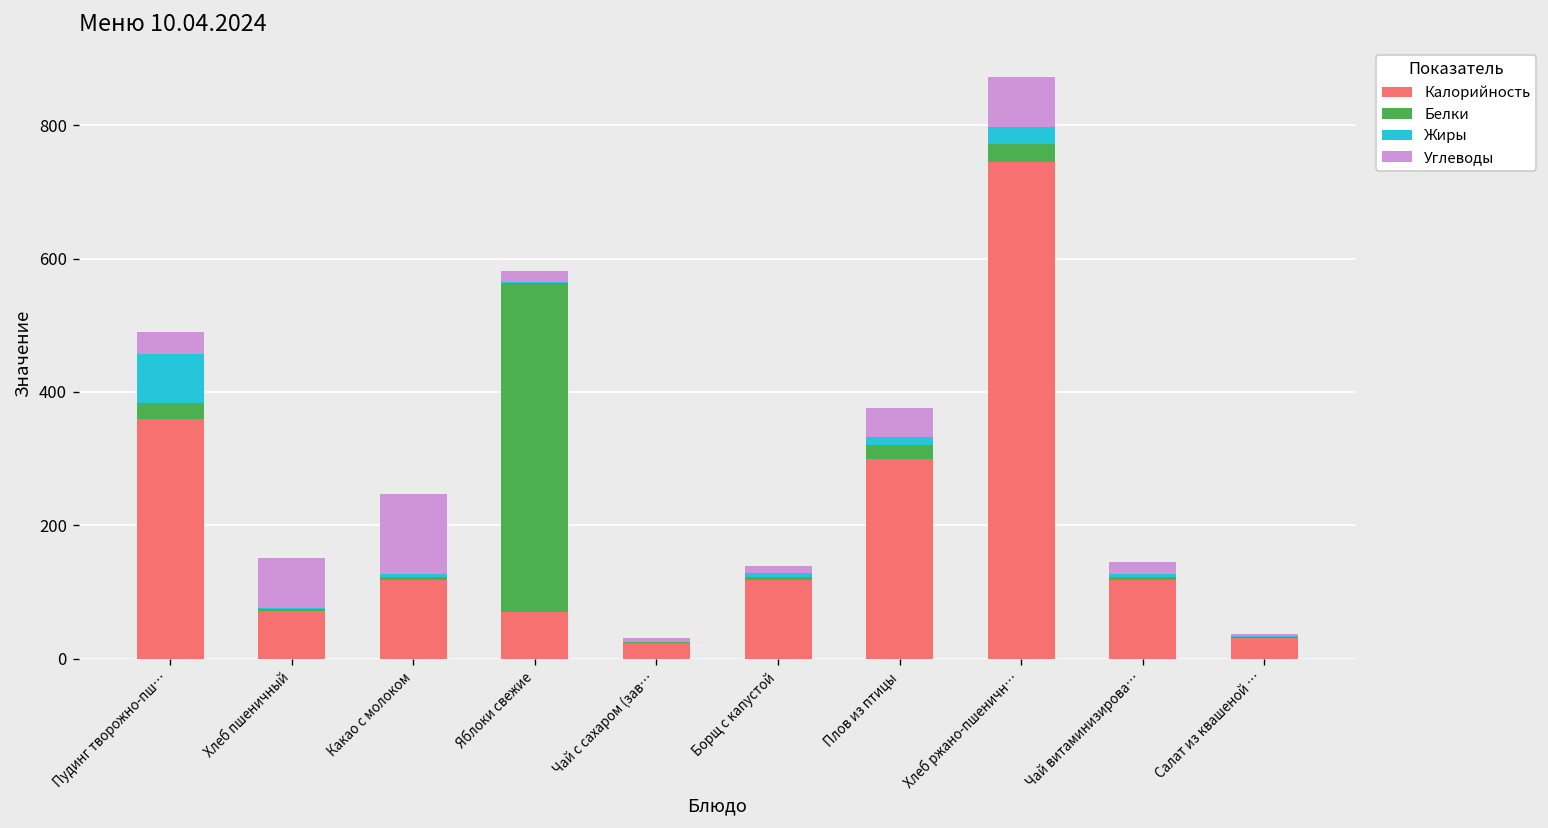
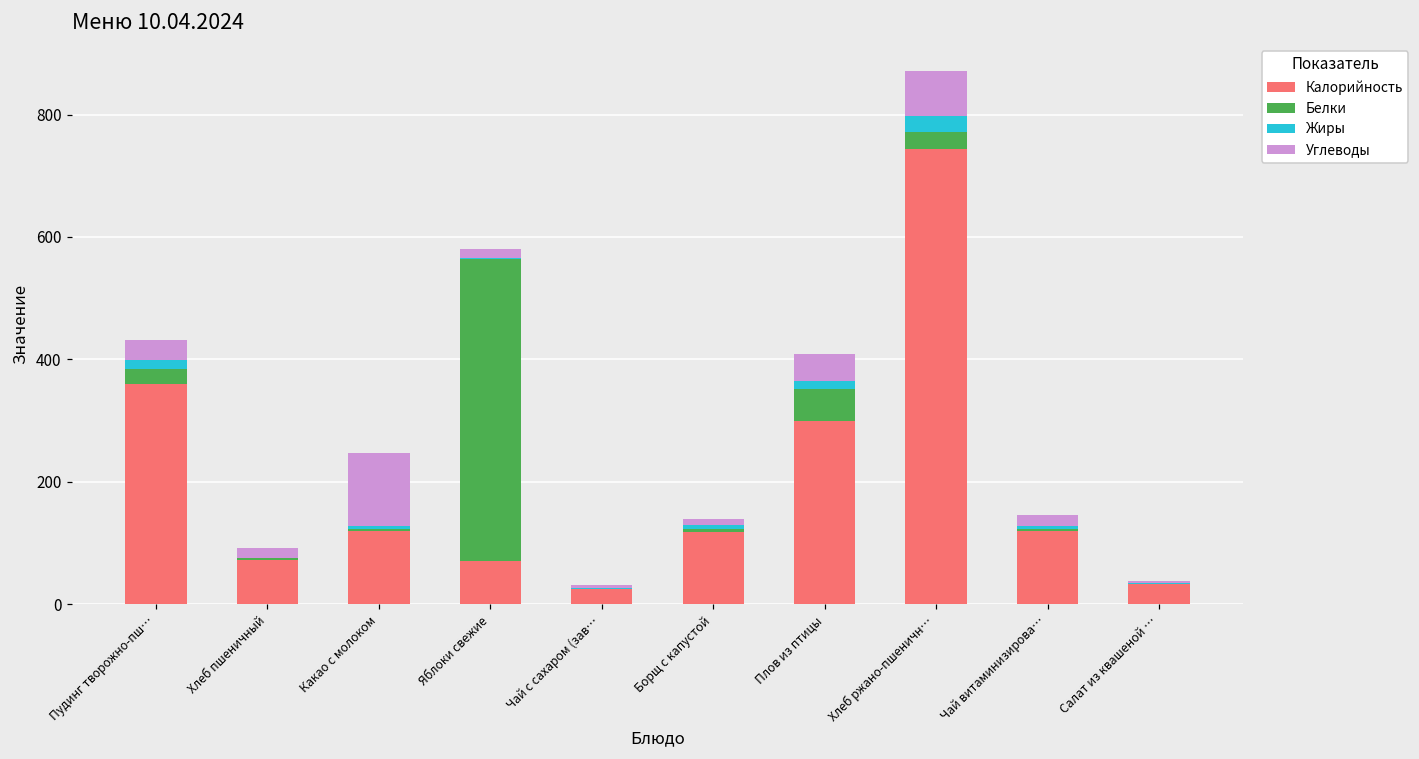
  {
    "Калорийность": {
      "Пудинг творожно-пш…": 360,
      "Хлеб пшеничный": 70,
      "Какао с молоком": 120,
      "Яблоки свежие": 70,
      "Чай с сахаром (зав…": 20,
      "Борщ с капустой": 120,
      "Плов из птицы": 300,
      "Хлеб ржано-пшеничн…": 740,
      "Чай витаминизирова…": 120,
      "Салат из квашеной …": 30
    },
    "Белки": {
      "Пудинг творожно-пш…": 20,
      "Яблоки свежие": 490,
      "Борщ с капустой": 10,
-     "Плов из птицы": 20,
+     "Плов из птицы": 50,
      "Хлеб ржано-пшеничн…": 30
    },
    "Жиры": {
-     "Пудинг творожно-пш…": 70,
+     "Пудинг творожно-пш…": 20,
      "Борщ с капустой": 10,
      "Плов из птицы": 10,
      "Хлеб ржано-пшеничн…": 30
    },
    "Углеводы": {
      "Пудинг творожно-пш…": 30,
-     "Хлеб пшеничный": 80,
+     "Хлеб пшеничный": 20,
      "Какао с молоком": 120,
      "Яблоки свежие": 20,
      "Чай с сахаром (зав…": 10,
      "Борщ с капустой": 10,
      "Плов из птицы": 40,
      "Хлеб ржано-пшеничн…": 80,
      "Чай витаминизирова…": 20
    }
  }
